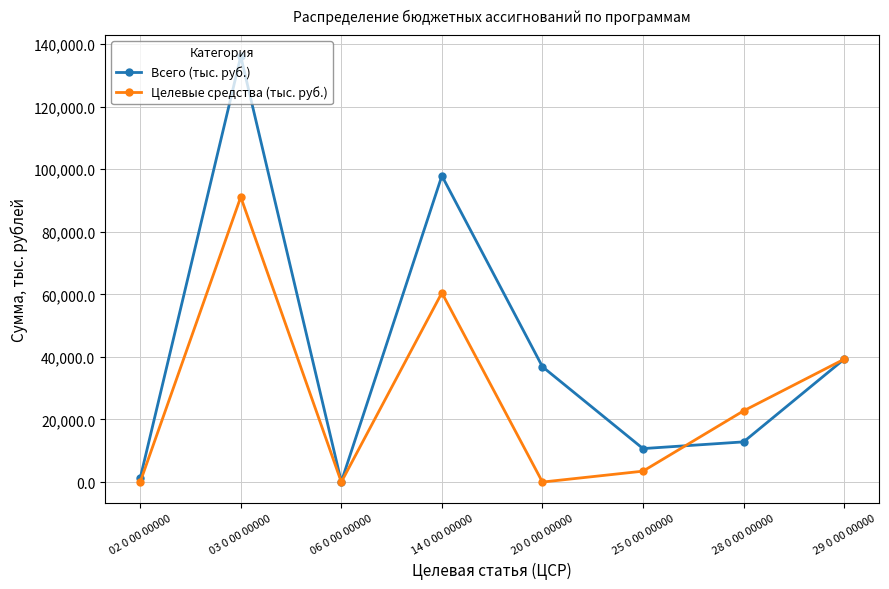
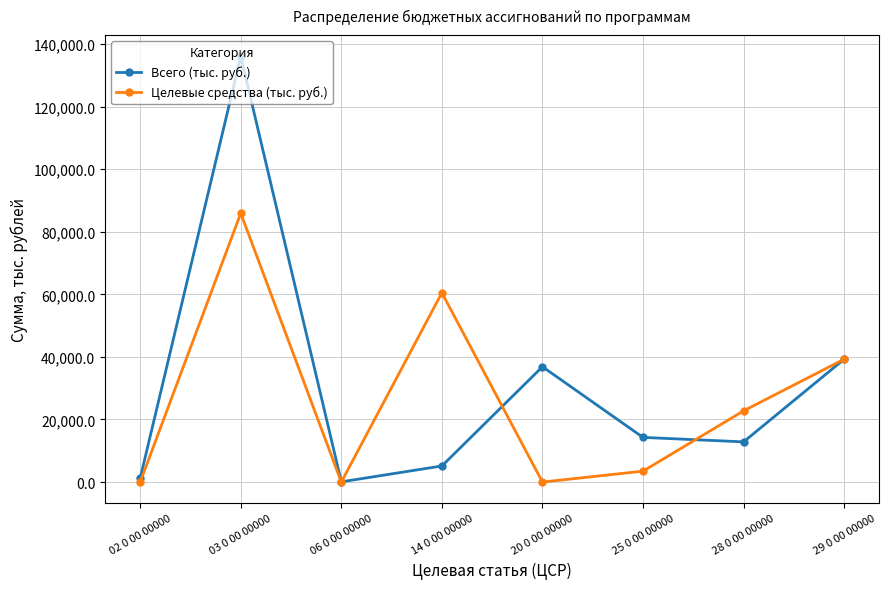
  {
    "Всего (тыс. руб.)": {
      "02 0 00 00000": "1,000",
-     "14 0 00 00000": "98,000",
+     "14 0 00 00000": "5,000",
      "20 0 00 00000": "37,000",
-     "25 0 00 00000": "11,000",
+     "25 0 00 00000": "14,000",
      "28 0 00 00000": "13,000"
    },
    "Целевые средства (тыс. руб.)": {
      "02 0 00 00000": "0",
-     "03 0 00 00000": "91,000",
+     "03 0 00 00000": "86,000",
      "14 0 00 00000": "61,000",
      "20 0 00 00000": "0",
      "25 0 00 00000": "3,000",
      "28 0 00 00000": "23,000"
    }
  }
